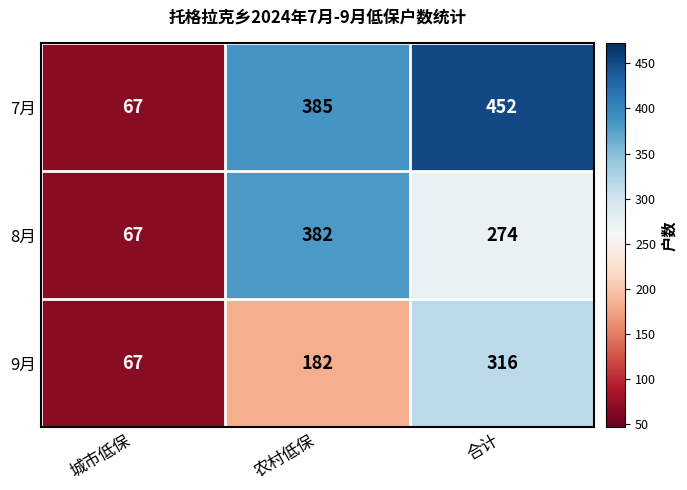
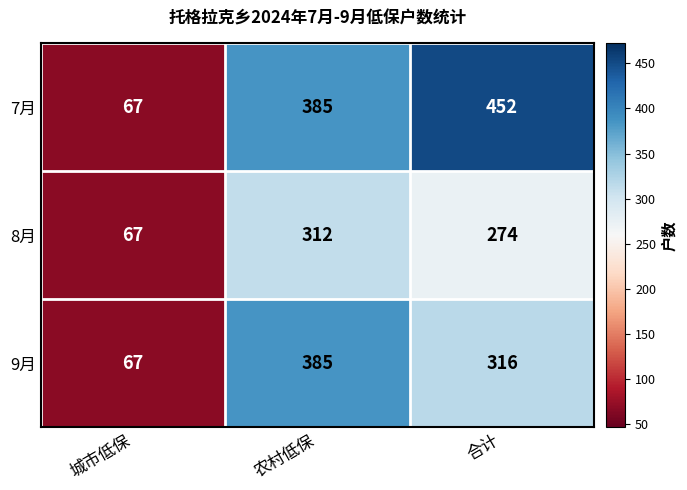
  {
    "7月": {
      "城市低保": 67,
      "农村低保": 385,
      "合计": 452
    },
    "8月": {
      "城市低保": 67,
-     "农村低保": 382,
+     "农村低保": 312,
      "合计": 274
    },
    "9月": {
      "城市低保": 67,
-     "农村低保": 182,
+     "农村低保": 385,
      "合计": 316
    }
  }
